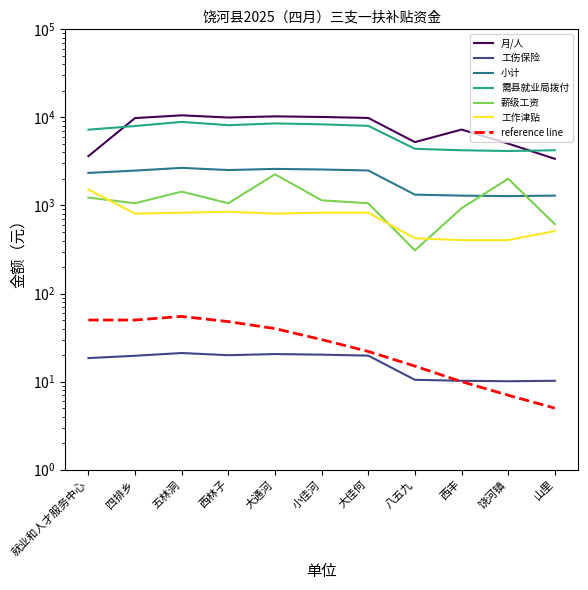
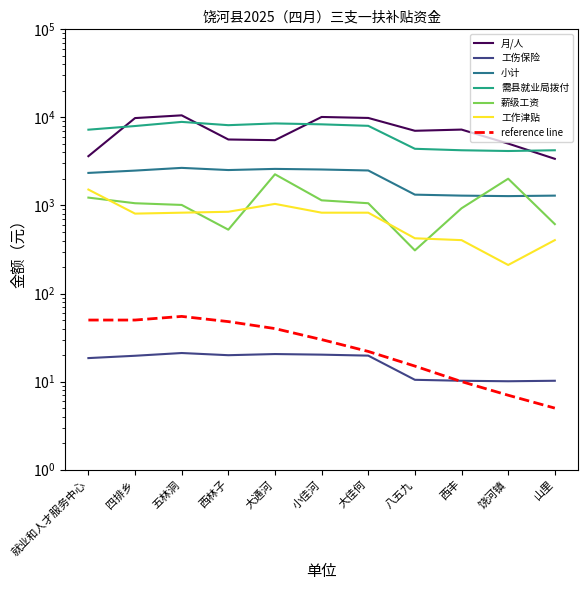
  {
    "月/人": {
      "就业和人才服务中心": 3600,
      "四排乡": 10000,
      "五林洞": 11000,
-     "西林子": 10000,
-     "大通河": 10000,
+     "西林子": 6000,
+     "大通河": 6000,
      "小佳河": 10000,
      "大佳何": 10000,
-     "八五九": 5000,
+     "八五九": 7000,
      "西丰": 7000,
      "饶河镇": 5000,
      "山里": 3400
    },
    "薪级工资": {
      "就业和人才服务中心": 1200,
      "四排乡": 1100,
-     "五林洞": 1400,
-     "西林子": 1100,
+     "五林洞": 1000,
+     "西林子": 500,
      "大通河": 2300,
      "小佳河": 1100,
      "大佳何": 1100,
      "八五九": 310,
      "西丰": 900,
      "饶河镇": 2000,
      "山里": 600
    },
    "工作津贴": {
      "就业和人才服务中心": 1500,
      "四排乡": 800,
      "五林洞": 800,
      "西林子": 800,
-     "大通河": 800,
+     "大通河": 1000,
      "小佳河": 800,
      "大佳何": 800,
      "八五九": 400,
      "西丰": 400,
-     "饶河镇": 400,
-     "山里": 500
+     "饶河镇": 210,
+     "山里": 400
    },
    "reference line": {
      "就业和人才服务中心": 50,
      "四排乡": 50,
      "五林洞": 60,
      "西林子": 50,
      "大通河": 40,
      "小佳河": 30,
      "大佳何": 22,
      "八五九": 15,
      "饶河镇": 7,
      "山里": 5
    }
  }
